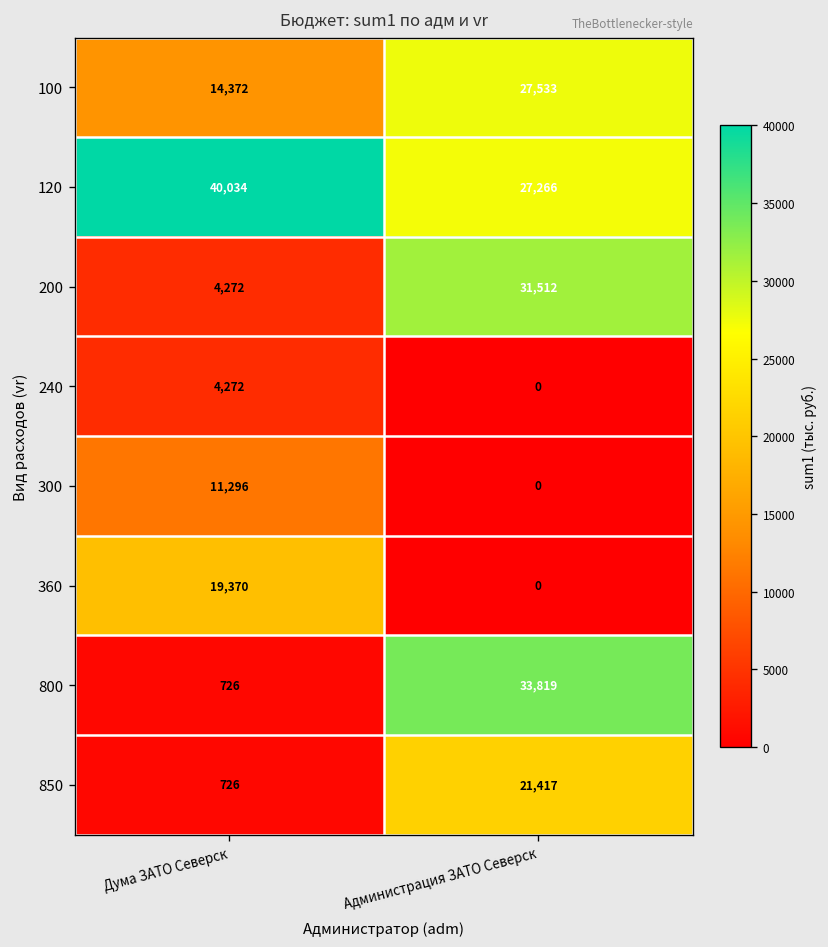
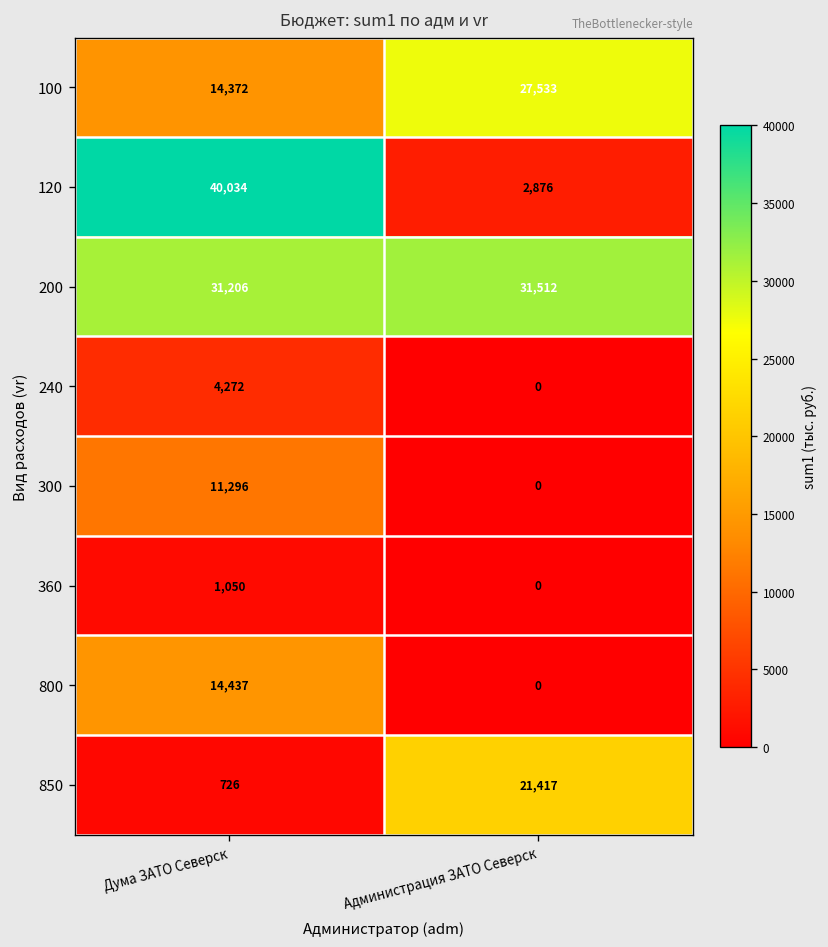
  {
    "100": {
      "Дума ЗАТО Северск": "14,372",
      "Администрация ЗАТО Северск": "27,533"
    },
    "120": {
      "Дума ЗАТО Северск": "40,034",
-     "Администрация ЗАТО Северск": "27,266"
+     "Администрация ЗАТО Северск": "2,876"
    },
    "200": {
-     "Дума ЗАТО Северск": "4,272",
+     "Дума ЗАТО Северск": "31,206",
      "Администрация ЗАТО Северск": "31,512"
    },
    "240": {
      "Дума ЗАТО Северск": "4,272",
      "Администрация ЗАТО Северск": "0"
    },
    "300": {
      "Дума ЗАТО Северск": "11,296",
      "Администрация ЗАТО Северск": "0"
    },
    "360": {
-     "Дума ЗАТО Северск": "19,370",
+     "Дума ЗАТО Северск": "1,050",
      "Администрация ЗАТО Северск": "0"
    },
    "800": {
-     "Дума ЗАТО Северск": "726",
-     "Администрация ЗАТО Северск": "33,819"
+     "Дума ЗАТО Северск": "14,437",
+     "Администрация ЗАТО Северск": "0"
    },
    "850": {
      "Дума ЗАТО Северск": "726",
      "Администрация ЗАТО Северск": "21,417"
    }
  }
